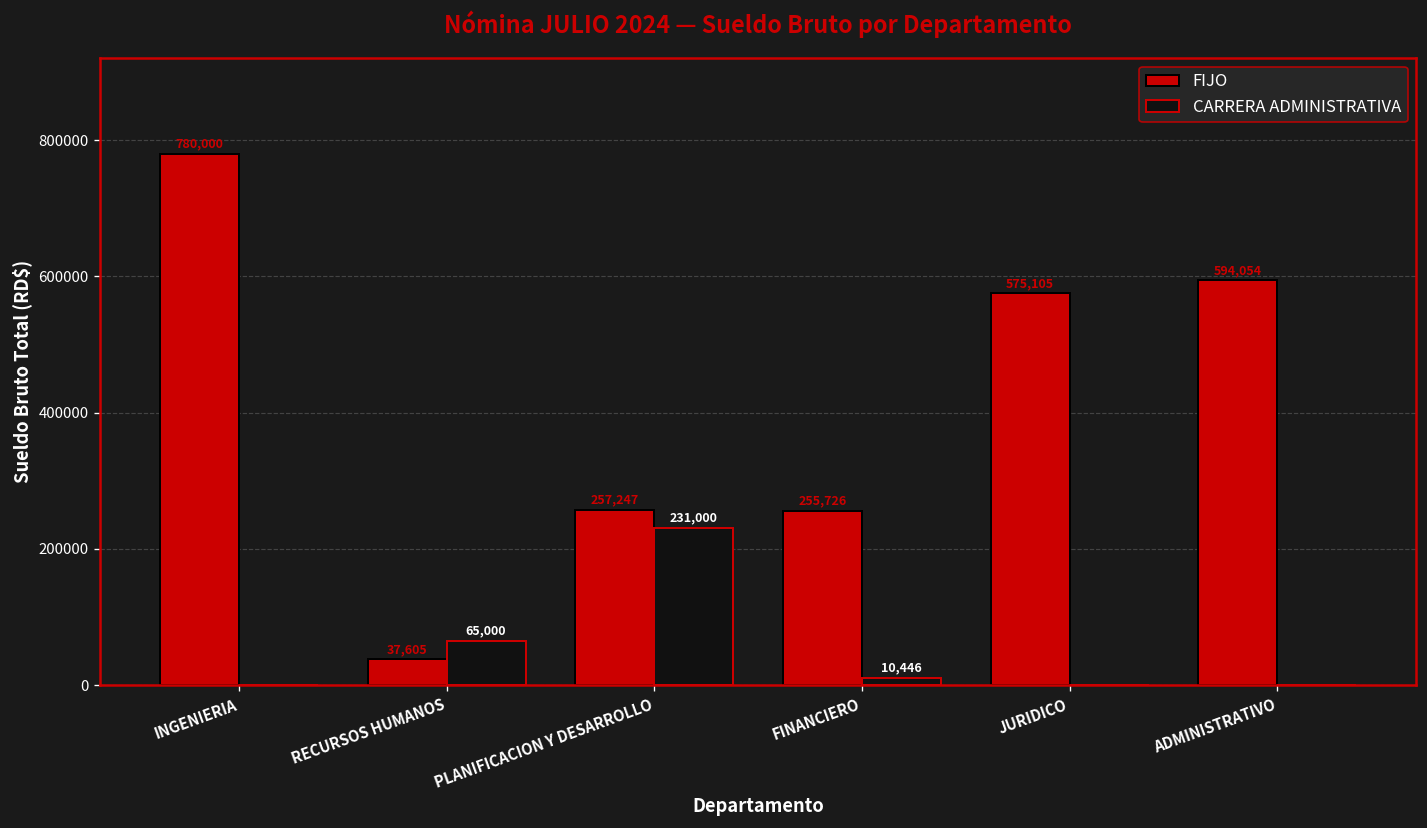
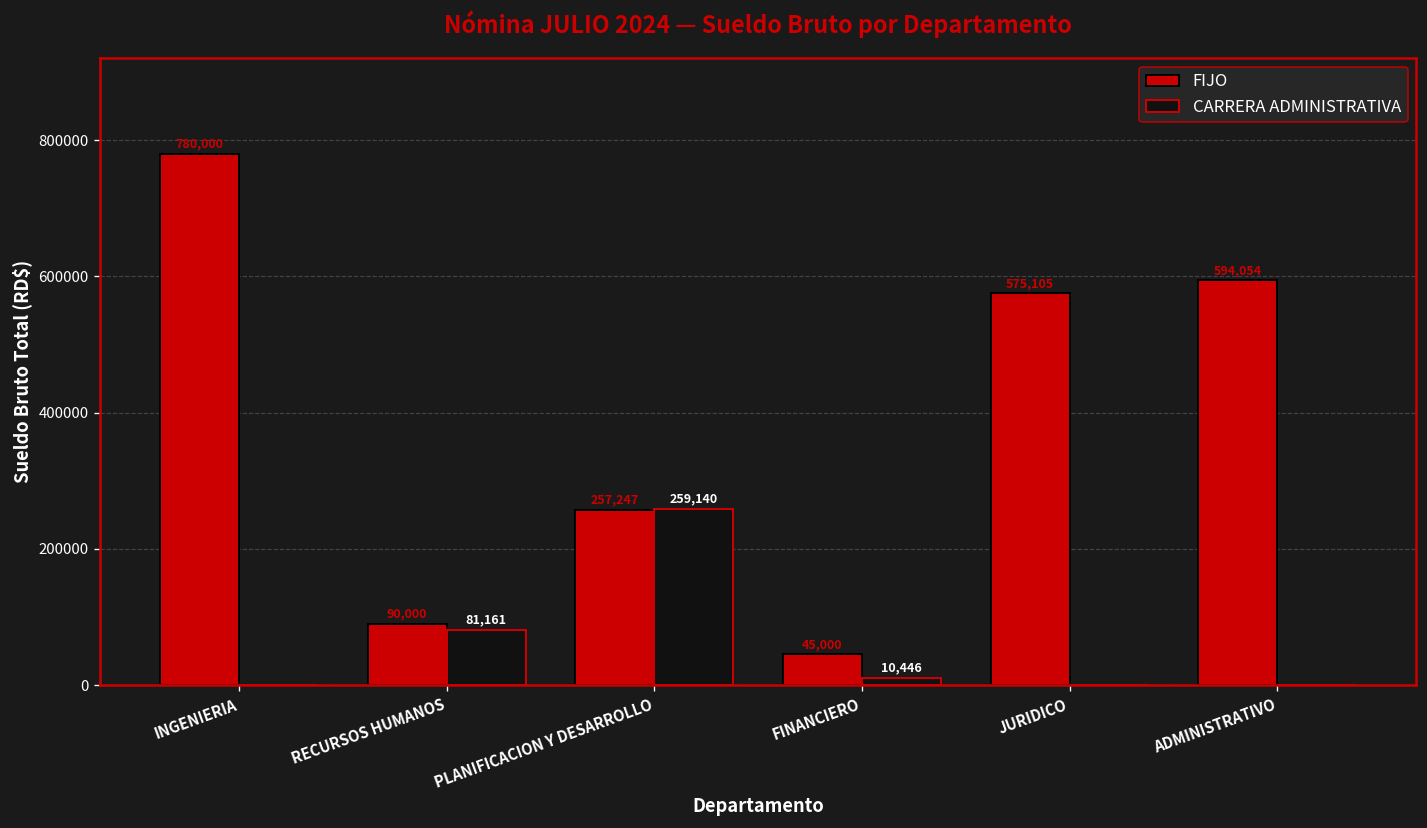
  {
    "FIJO": {
      "INGENIERIA": "780,000",
-     "RECURSOS HUMANOS": "37,605",
+     "RECURSOS HUMANOS": "90,000",
      "PLANIFICACION Y DESARROLLO": "257,247",
-     "FINANCIERO": "255,726",
+     "FINANCIERO": "45,000",
      "JURIDICO": "575,105",
      "ADMINISTRATIVO": "594,054"
    },
    "CARRERA ADMINISTRATIVA": {
-     "RECURSOS HUMANOS": "65,000",
-     "PLANIFICACION Y DESARROLLO": "231,000",
+     "RECURSOS HUMANOS": "81,161",
+     "PLANIFICACION Y DESARROLLO": "259,140",
      "FINANCIERO": "10,446"
    }
  }
